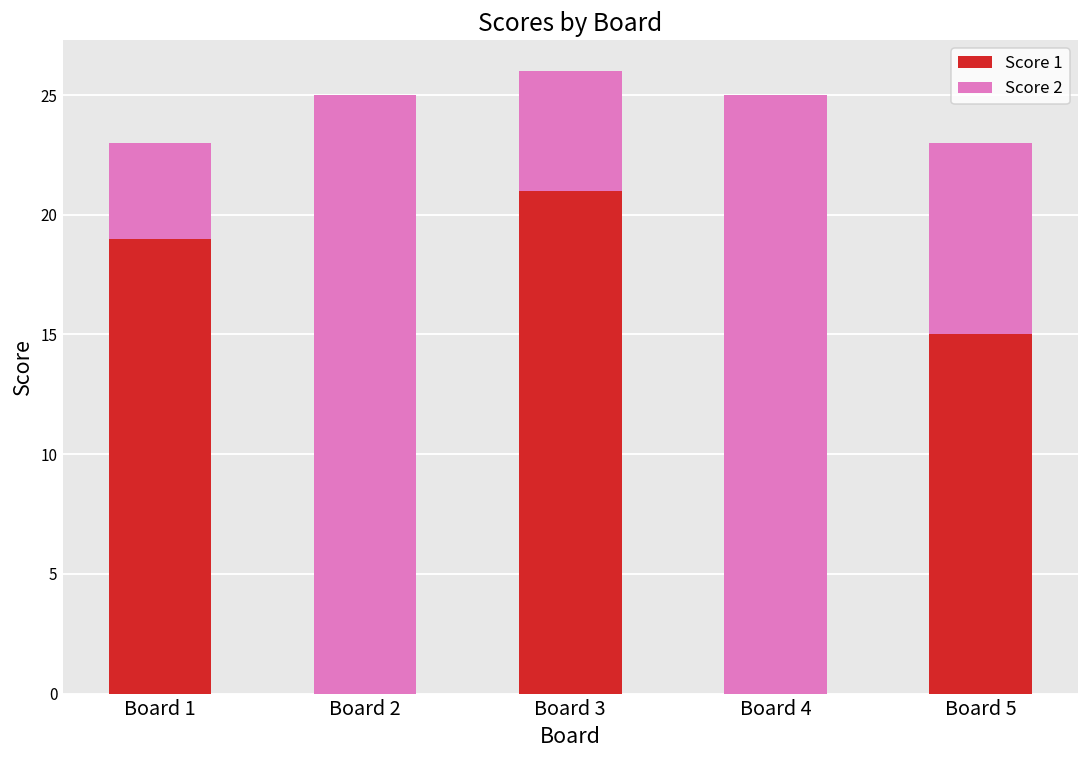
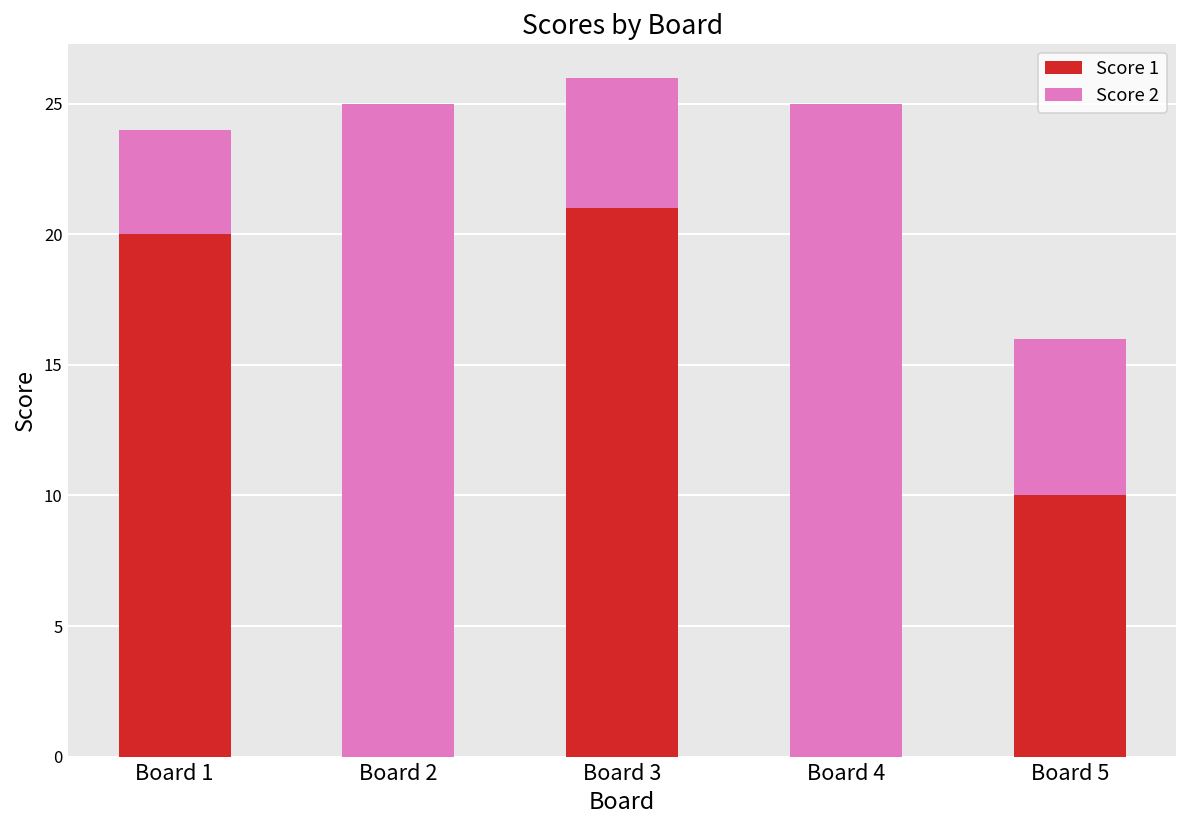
  {
    "Score 1": {
-     "Board 1": 19,
+     "Board 1": 20,
      "Board 2": 0,
      "Board 3": 21,
      "Board 4": 0,
-     "Board 5": 15
+     "Board 5": 10
    },
    "Score 2": {
      "Board 1": 4,
      "Board 2": 25,
      "Board 3": 5,
      "Board 4": 25,
-     "Board 5": 8
+     "Board 5": 6
    }
  }
